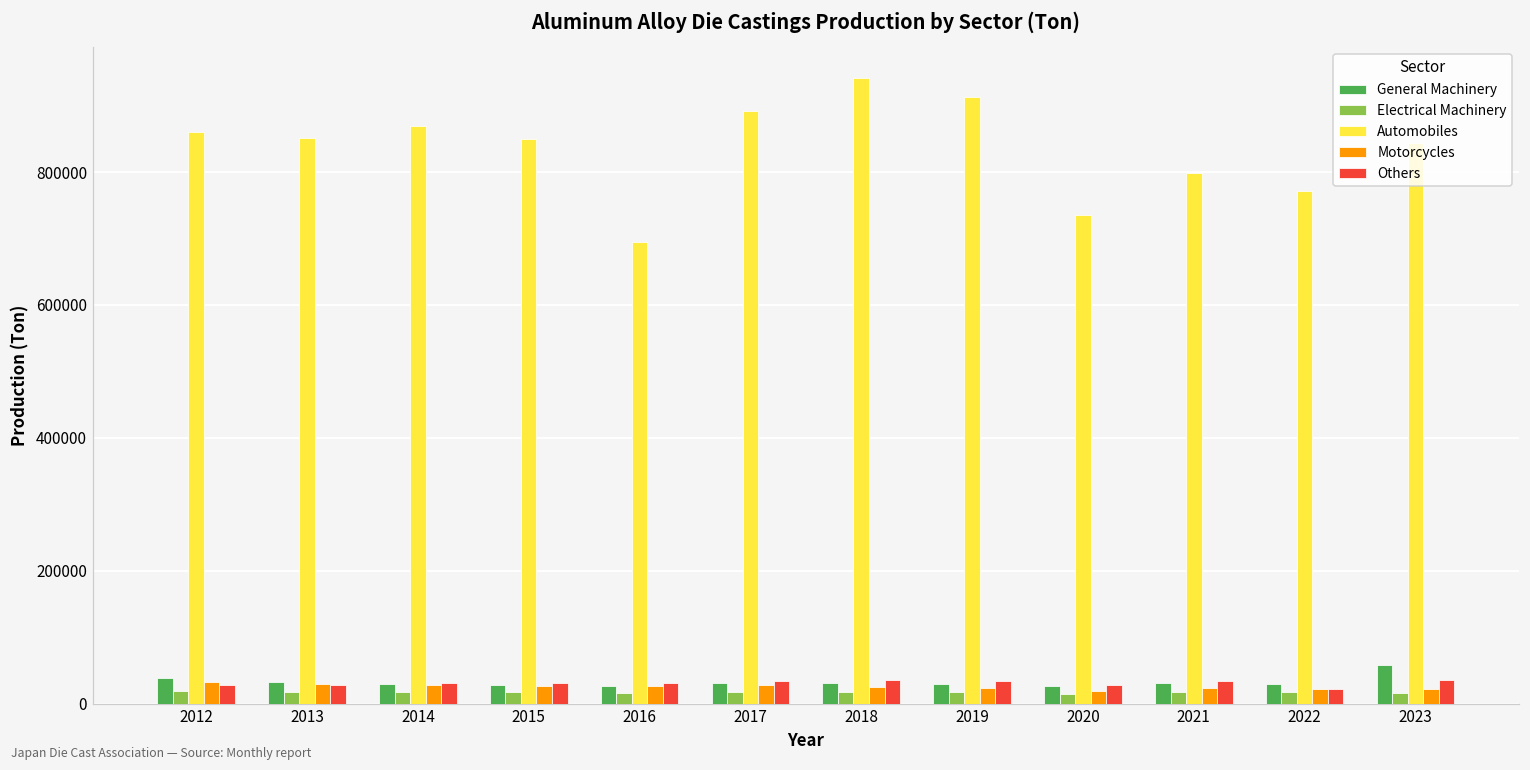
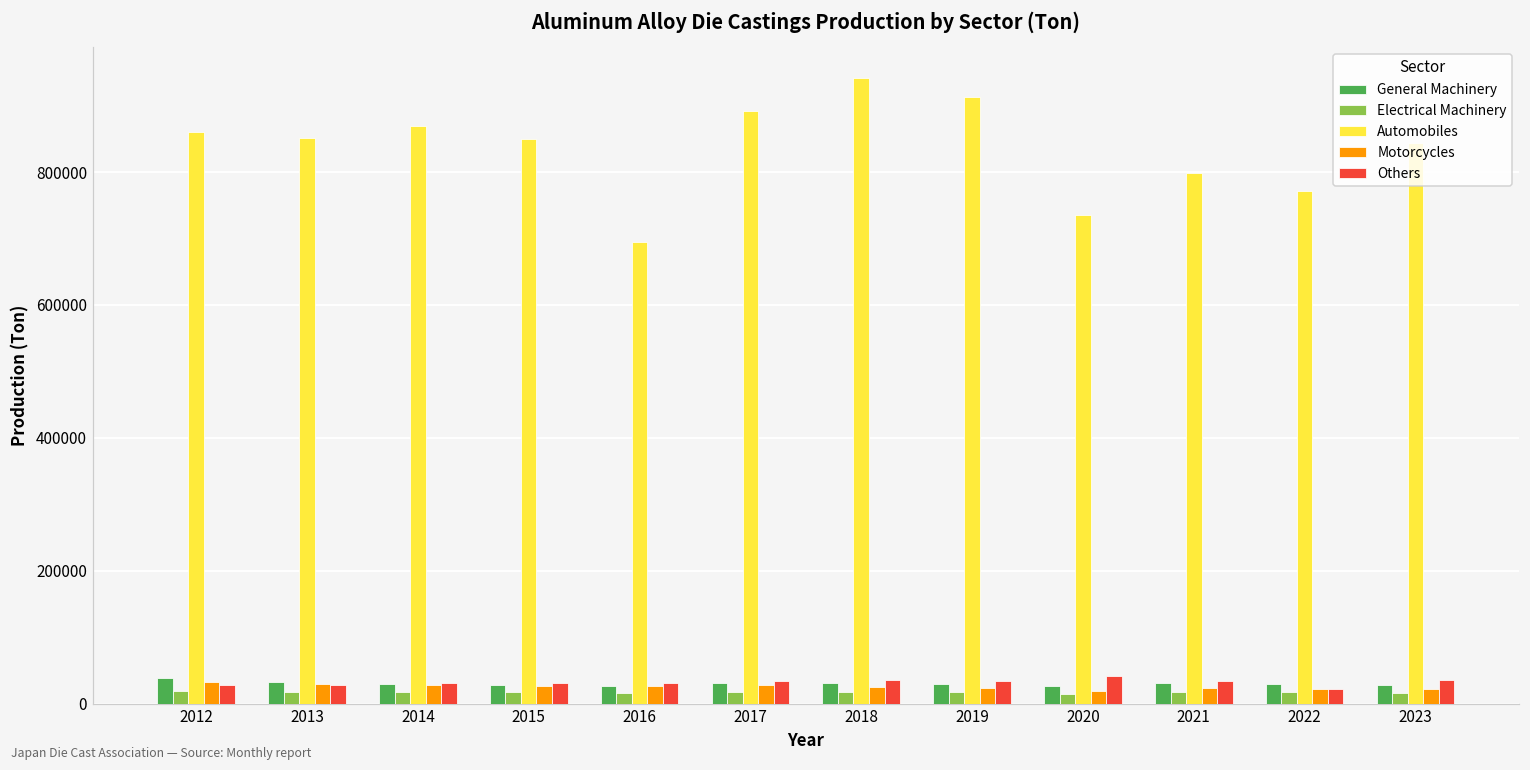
  {
    "General Machinery": {
      "2012": 40000,
      "2013": 30000,
      "2014": 30000,
      "2015": 30000,
      "2016": 30000,
      "2017": 30000,
      "2018": 30000,
      "2019": 30000,
      "2020": 30000,
      "2021": 30000,
      "2022": 30000,
-     "2023": 60000
+     "2023": 30000
    },
    "Electrical Machinery": {
      "2012": 20000,
      "2013": 20000,
      "2014": 20000,
      "2015": 20000,
      "2016": 20000,
      "2017": 20000,
      "2018": 20000,
      "2019": 20000,
      "2020": 10000,
      "2021": 20000,
      "2022": 20000,
      "2023": 20000
    },
    "Automobiles": {
      "2012": 860000,
      "2013": 850000,
      "2014": 870000,
      "2015": 850000,
      "2016": 700000,
      "2017": 890000,
      "2018": 940000,
      "2019": 910000,
      "2020": 730000,
      "2021": 800000,
      "2022": 770000
    },
    "Motorcycles": {
      "2012": 30000,
      "2013": 30000,
      "2014": 30000,
      "2015": 30000,
      "2016": 30000,
      "2017": 30000,
      "2018": 20000,
      "2019": 20000,
      "2020": 20000,
      "2021": 20000,
      "2022": 20000,
      "2023": 20000
    },
    "Others": {
      "2012": 30000,
      "2013": 30000,
      "2014": 30000,
      "2015": 30000,
      "2016": 30000,
      "2017": 30000,
      "2018": 40000,
      "2019": 30000,
-     "2020": 30000,
+     "2020": 40000,
      "2021": 30000,
      "2022": 20000,
      "2023": 40000
    }
  }
